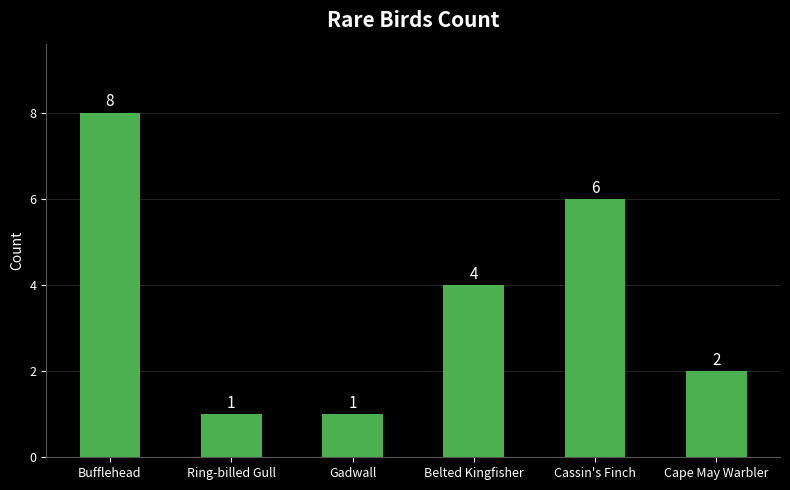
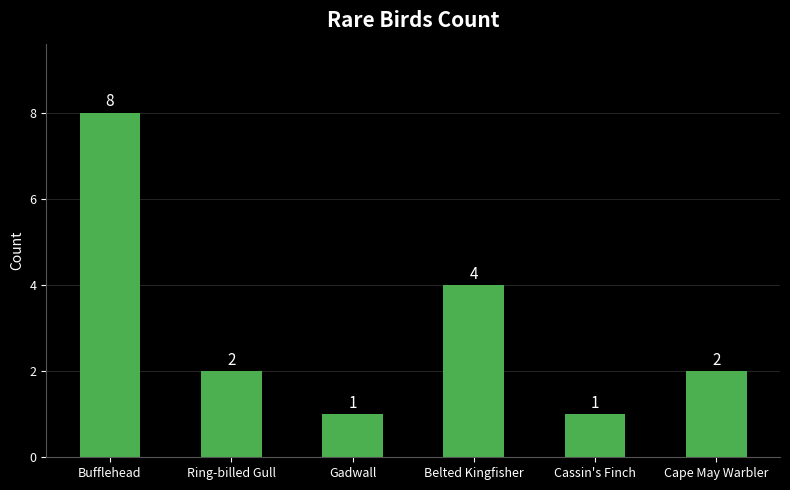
  {
    "Bufflehead": 8,
-   "Ring-billed Gull": 1,
+   "Ring-billed Gull": 2,
    "Gadwall": 1,
    "Belted Kingfisher": 4,
-   "Cassin's Finch": 6,
+   "Cassin's Finch": 1,
    "Cape May Warbler": 2
  }
